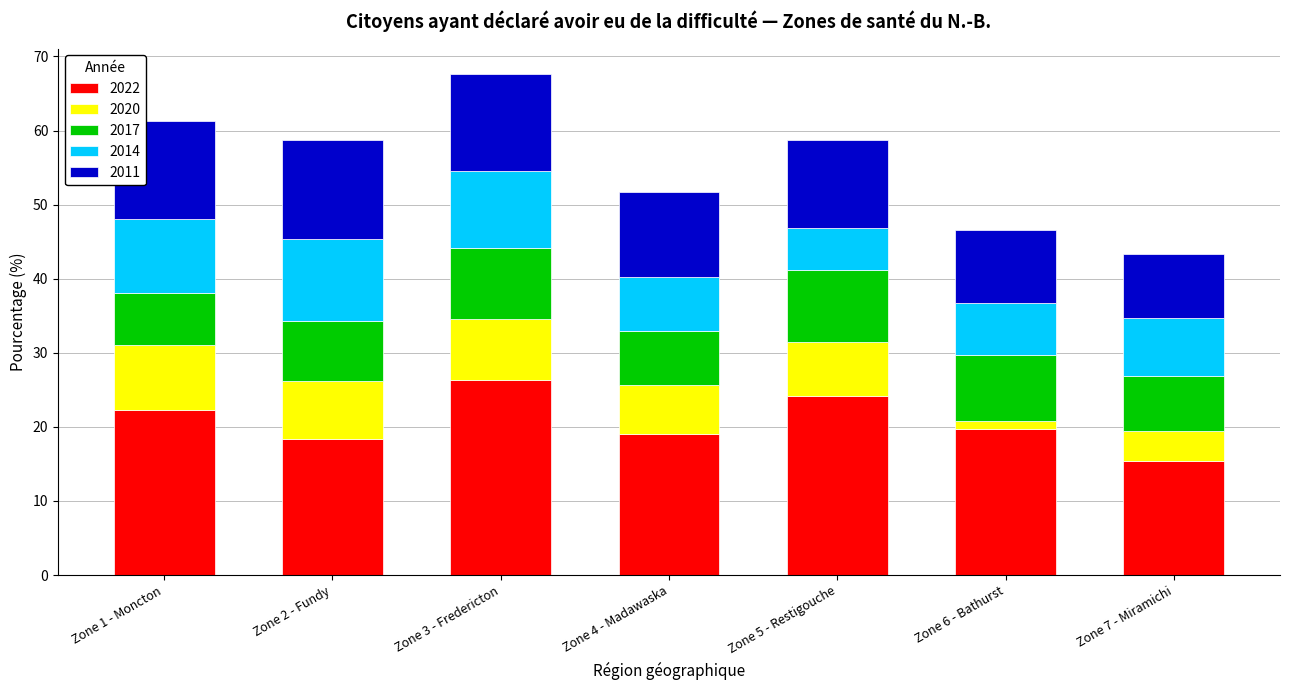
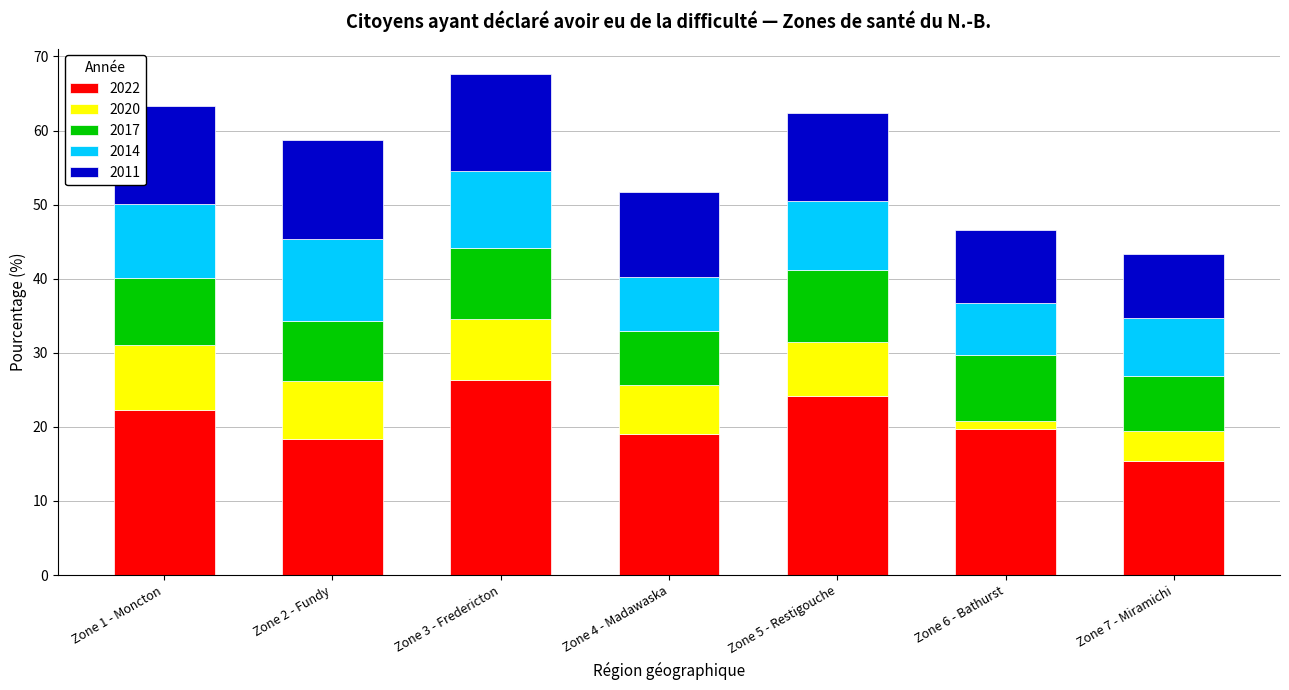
  {
    "2022": {
      "Zone 1 - Moncton": 22,
      "Zone 2 - Fundy": 18,
      "Zone 3 - Fredericton": 26,
      "Zone 4 - Madawaska": 19,
      "Zone 5 - Restigouche": 24,
      "Zone 6 - Bathurst": 20,
      "Zone 7 - Miramichi": 15
    },
    "2020": {
      "Zone 1 - Moncton": 9,
      "Zone 2 - Fundy": 8,
      "Zone 3 - Fredericton": 8,
      "Zone 4 - Madawaska": 7,
      "Zone 5 - Restigouche": 7,
      "Zone 6 - Bathurst": 1,
      "Zone 7 - Miramichi": 4
    },
    "2017": {
-     "Zone 1 - Moncton": 7,
+     "Zone 1 - Moncton": 9,
      "Zone 2 - Fundy": 8,
      "Zone 3 - Fredericton": 9,
      "Zone 4 - Madawaska": 7,
      "Zone 5 - Restigouche": 10,
      "Zone 6 - Bathurst": 9,
      "Zone 7 - Miramichi": 7
    },
    "2014": {
      "Zone 1 - Moncton": 10,
      "Zone 2 - Fundy": 11,
      "Zone 3 - Fredericton": 10,
      "Zone 4 - Madawaska": 7,
-     "Zone 5 - Restigouche": 6,
+     "Zone 5 - Restigouche": 9,
      "Zone 6 - Bathurst": 7,
      "Zone 7 - Miramichi": 8
    },
    "2011": {
      "Zone 1 - Moncton": 13,
      "Zone 2 - Fundy": 13,
      "Zone 3 - Fredericton": 13,
      "Zone 4 - Madawaska": 12,
      "Zone 5 - Restigouche": 12,
      "Zone 6 - Bathurst": 10,
      "Zone 7 - Miramichi": 9
    }
  }
